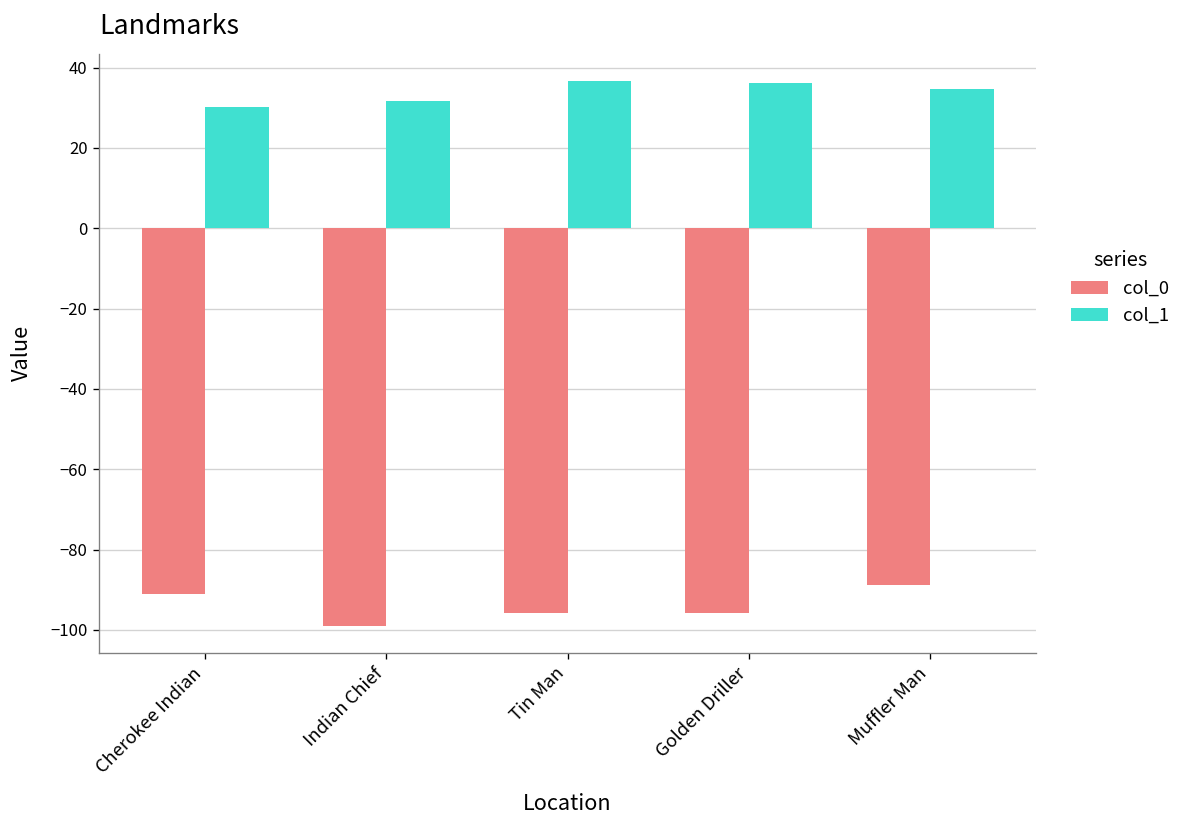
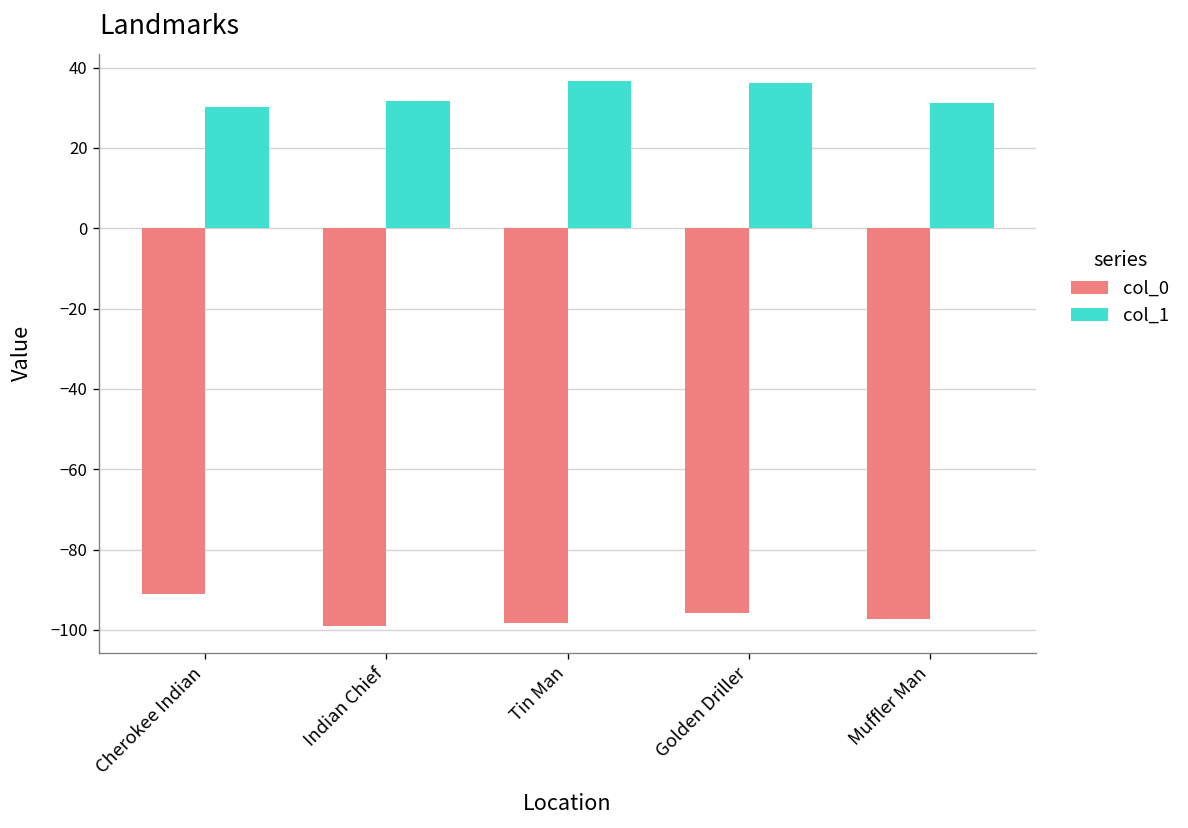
  {
    "col_0": {
      "Cherokee Indian": -91,
      "Indian Chief": -99,
-     "Tin Man": -96,
+     "Tin Man": -98,
      "Golden Driller": -96,
-     "Muffler Man": -89
+     "Muffler Man": -97
    },
    "col_1": {
      "Cherokee Indian": 30,
      "Indian Chief": 32,
      "Tin Man": 37,
      "Golden Driller": 36,
-     "Muffler Man": 35
+     "Muffler Man": 31
    }
  }
